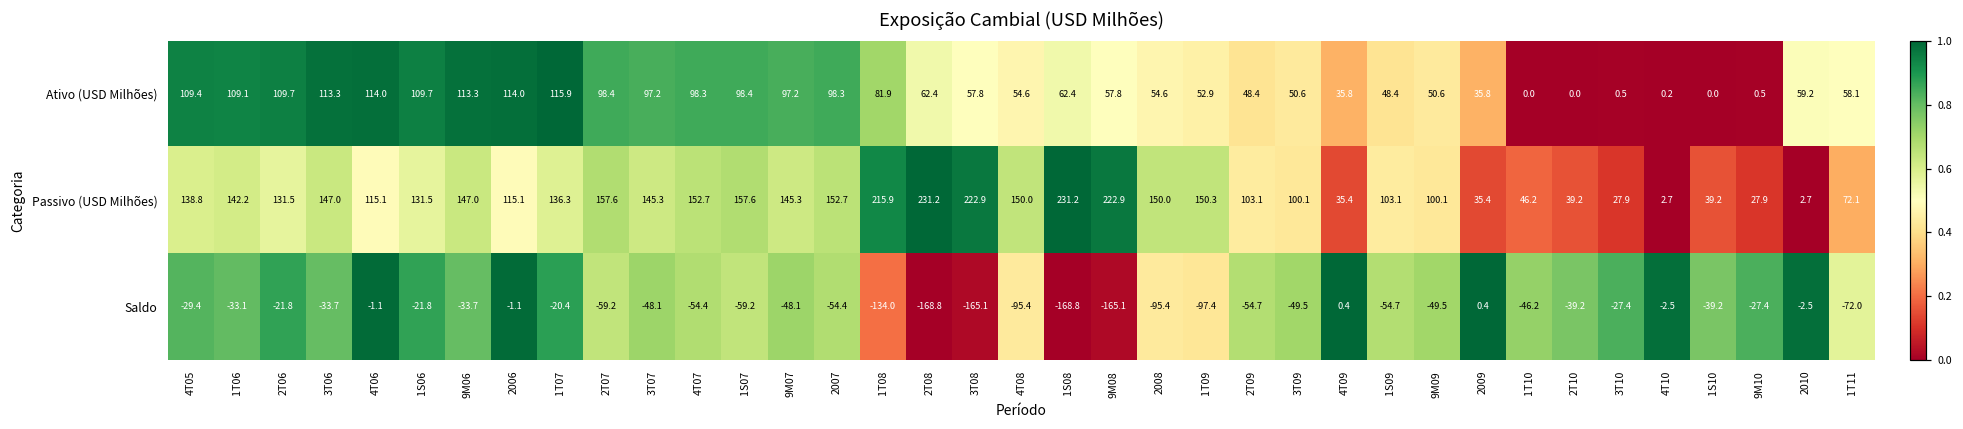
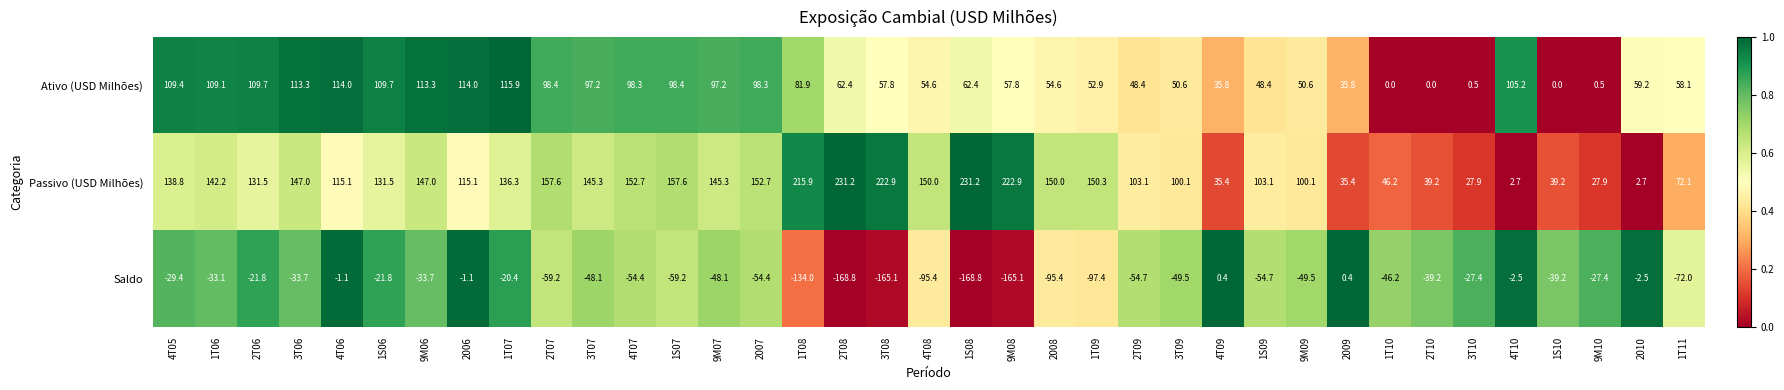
  {
    "Ativo (USD Milhões)": {
      "4T05": 109.4,
      "1T06": 109.1,
      "2T06": 109.7,
      "3T06": 113.3,
      "4T06": 114.0,
      "1S06": 109.7,
      "9M06": 113.3,
      "2006": 114.0,
      "1T07": 115.9,
      "2T07": 98.4,
      "3T07": 97.2,
      "4T07": 98.3,
      "1S07": 98.4,
      "9M07": 97.2,
      "2007": 98.3,
      "1T08": 81.9,
      "2T08": 62.4,
      "3T08": 57.8,
      "4T08": 54.6,
      "1S08": 62.4,
      "9M08": 57.8,
      "2008": 54.6,
      "1T09": 52.9,
      "2T09": 48.4,
      "3T09": 50.6,
      "4T09": 35.8,
      "1S09": 48.4,
      "9M09": 50.6,
      "2009": 35.8,
      "1T10": 0.0,
      "2T10": 0.0,
      "3T10": 0.5,
-     "4T10": 0.2,
+     "4T10": 105.2,
      "1S10": 0.0,
      "9M10": 0.5,
      "2010": 59.2,
      "1T11": 58.1
    },
    "Passivo (USD Milhões)": {
      "4T05": 138.8,
      "1T06": 142.2,
      "2T06": 131.5,
      "3T06": 147.0,
      "4T06": 115.1,
      "1S06": 131.5,
      "9M06": 147.0,
      "2006": 115.1,
      "1T07": 136.3,
      "2T07": 157.6,
      "3T07": 145.3,
      "4T07": 152.7,
      "1S07": 157.6,
      "9M07": 145.3,
      "2007": 152.7,
      "1T08": 215.9,
      "2T08": 231.2,
      "3T08": 222.9,
      "4T08": 150.0,
      "1S08": 231.2,
      "9M08": 222.9,
      "2008": 150.0,
      "1T09": 150.3,
      "2T09": 103.1,
      "3T09": 100.1,
      "4T09": 35.4,
      "1S09": 103.1,
      "9M09": 100.1,
      "2009": 35.4,
      "1T10": 46.2,
      "2T10": 39.2,
      "3T10": 27.9,
      "4T10": 2.7,
      "1S10": 39.2,
      "9M10": 27.9,
      "2010": 2.7,
      "1T11": 72.1
    },
    "Saldo": {
      "4T05": -29.4,
      "1T06": -33.1,
      "2T06": -21.8,
      "3T06": -33.7,
      "4T06": -1.1,
      "1S06": -21.8,
      "9M06": -33.7,
      "2006": -1.1,
      "1T07": -20.4,
      "2T07": -59.2,
      "3T07": -48.1,
      "4T07": -54.4,
      "1S07": -59.2,
      "9M07": -48.1,
      "2007": -54.4,
      "1T08": -134.0,
      "2T08": -168.8,
      "3T08": -165.1,
      "4T08": -95.4,
      "1S08": -168.8,
      "9M08": -165.1,
      "2008": -95.4,
      "1T09": -97.4,
      "2T09": -54.7,
      "3T09": -49.5,
      "4T09": 0.4,
      "1S09": -54.7,
      "9M09": -49.5,
      "2009": 0.4,
      "1T10": -46.2,
      "2T10": -39.2,
      "3T10": -27.4,
      "4T10": -2.5,
      "1S10": -39.2,
      "9M10": -27.4,
      "2010": -2.5,
      "1T11": -72.0
    }
  }
